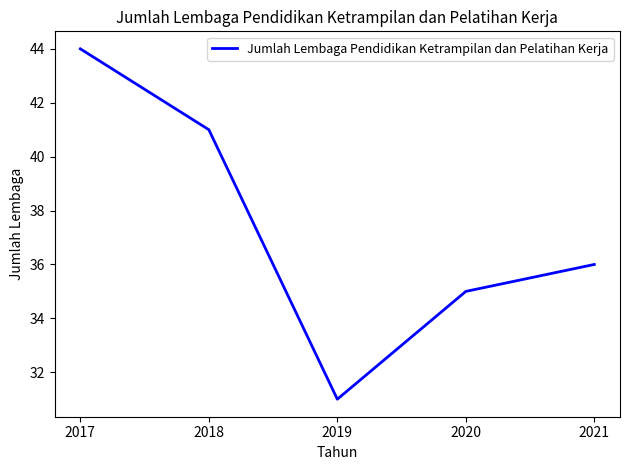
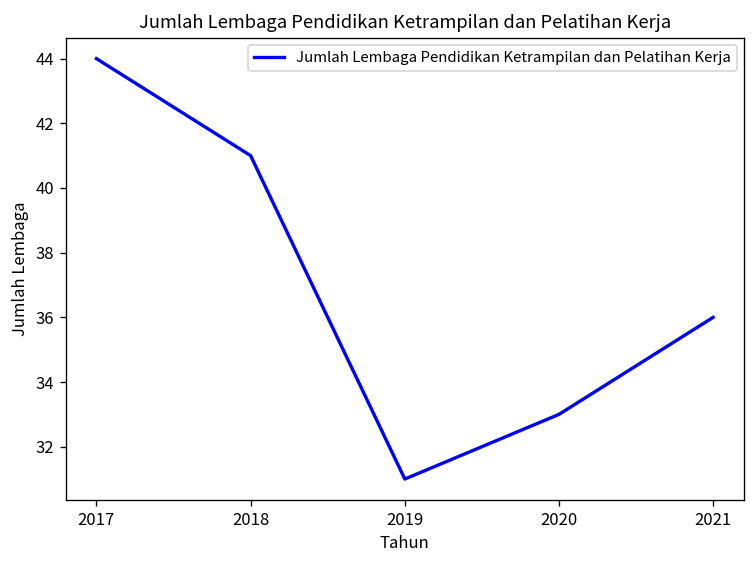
  {
    "2017": 44,
    "2018": 41,
    "2019": 31,
-   "2020": 35,
+   "2020": 33,
    "2021": 36
  }
